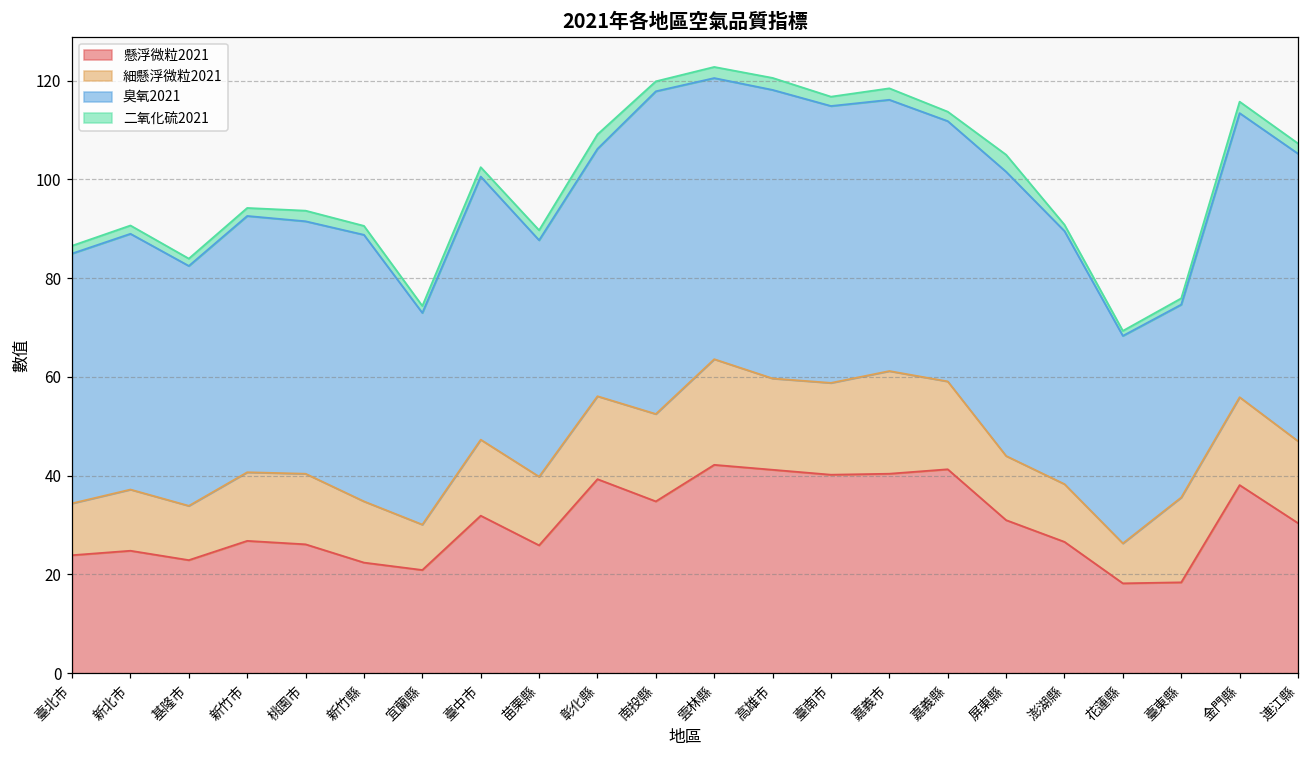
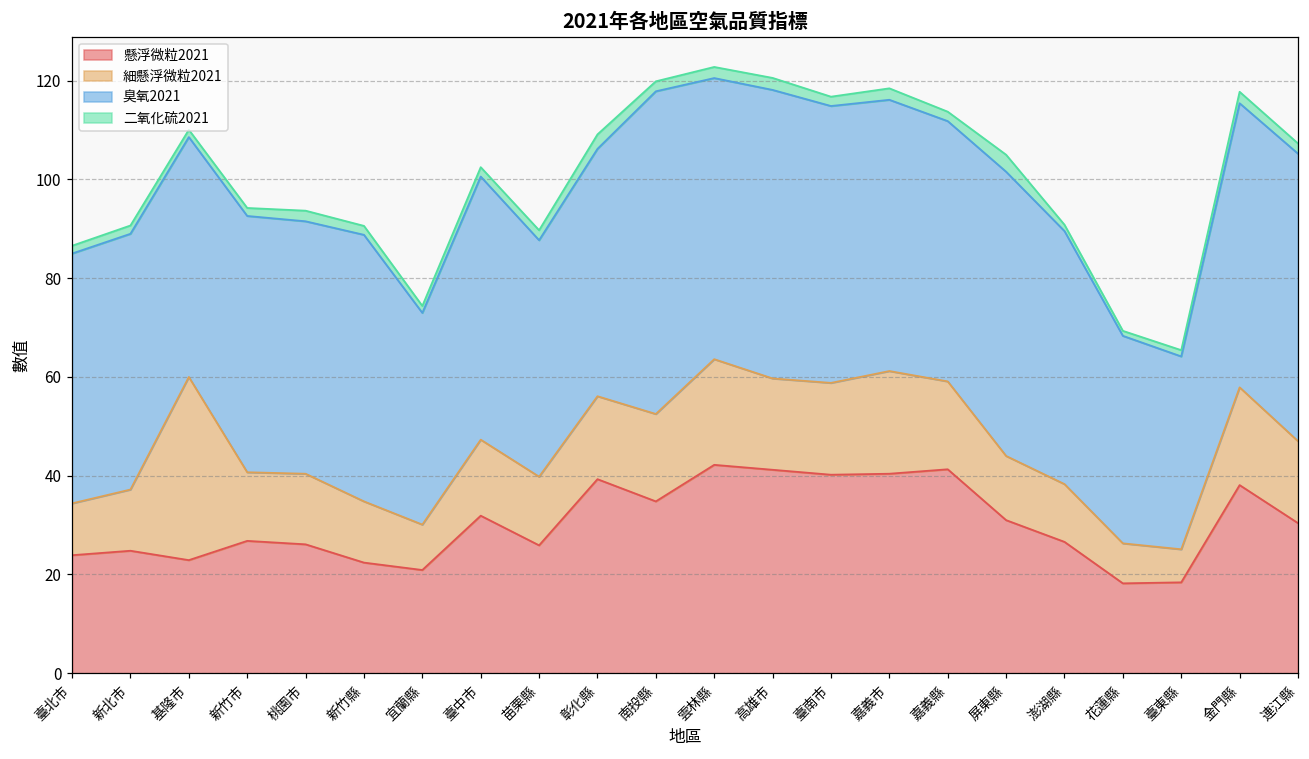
  {
    "懸浮微粒2021": {
      "臺北市": 24,
      "新北市": 25,
      "基隆市": 23,
      "新竹市": 27,
      "桃園市": 26,
      "新竹縣": 22,
      "宜蘭縣": 21,
      "臺中市": 32,
      "苗栗縣": 26,
      "彰化縣": 39,
      "南投縣": 35,
      "雲林縣": 42,
      "高雄市": 41,
      "臺南市": 40,
      "嘉義市": 40,
      "嘉義縣": 41,
      "屏東縣": 31,
      "澎湖縣": 27,
      "花蓮縣": 18,
      "臺東縣": 18,
      "金門縣": 38,
      "連江縣": 30
    },
    "細懸浮微粒2021": {
      "臺北市": 11,
      "新北市": 12,
-     "基隆市": 11,
+     "基隆市": 37,
      "新竹市": 14,
      "桃園市": 14,
      "新竹縣": 12,
      "宜蘭縣": 9,
      "臺中市": 15,
      "苗栗縣": 14,
      "彰化縣": 17,
      "南投縣": 18,
      "雲林縣": 21,
      "高雄市": 19,
      "臺南市": 19,
      "嘉義市": 21,
      "嘉義縣": 18,
      "屏東縣": 13,
      "澎湖縣": 12,
      "花蓮縣": 8,
-     "臺東縣": 17,
-     "金門縣": 18,
+     "臺東縣": 7,
+     "金門縣": 20,
      "連江縣": 17
    },
    "臭氧2021": {
      "臺北市": 51,
      "新北市": 52,
      "基隆市": 49,
      "新竹市": 52,
      "桃園市": 51,
      "新竹縣": 54,
      "宜蘭縣": 43,
      "臺中市": 53,
      "苗栗縣": 48,
      "彰化縣": 50,
      "南投縣": 65,
      "雲林縣": 57,
      "高雄市": 58,
      "臺南市": 56,
      "嘉義市": 55,
      "嘉義縣": 53,
      "屏東縣": 58,
      "澎湖縣": 51,
      "花蓮縣": 42,
      "臺東縣": 39,
      "金門縣": 58,
      "連江縣": 58
    },
    "二氧化硫2021": {
      "臺北市": 2,
      "新北市": 2,
      "新竹市": 2,
      "桃園市": 2,
      "新竹縣": 2,
      "宜蘭縣": 1,
      "臺中市": 2,
      "苗栗縣": 2,
      "彰化縣": 3,
      "南投縣": 2,
      "雲林縣": 2,
      "高雄市": 2,
      "臺南市": 2,
      "嘉義市": 2,
      "嘉義縣": 2,
      "屏東縣": 3,
      "澎湖縣": 1,
      "花蓮縣": 1,
      "臺東縣": 1,
      "金門縣": 2,
      "連江縣": 2
    }
  }
